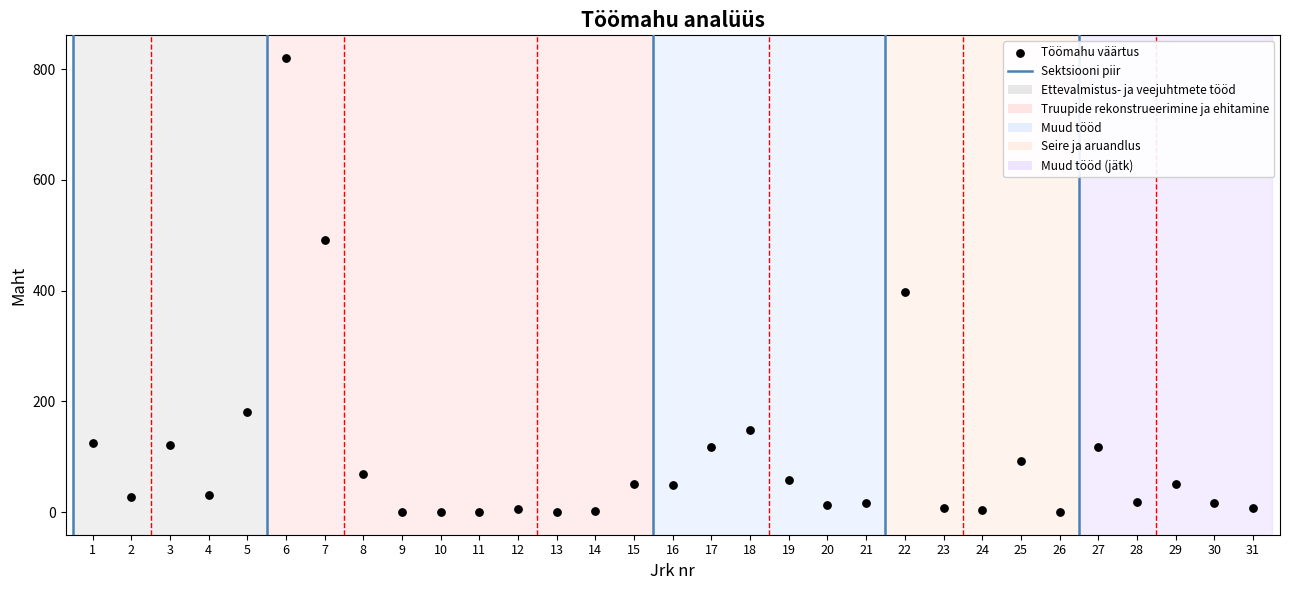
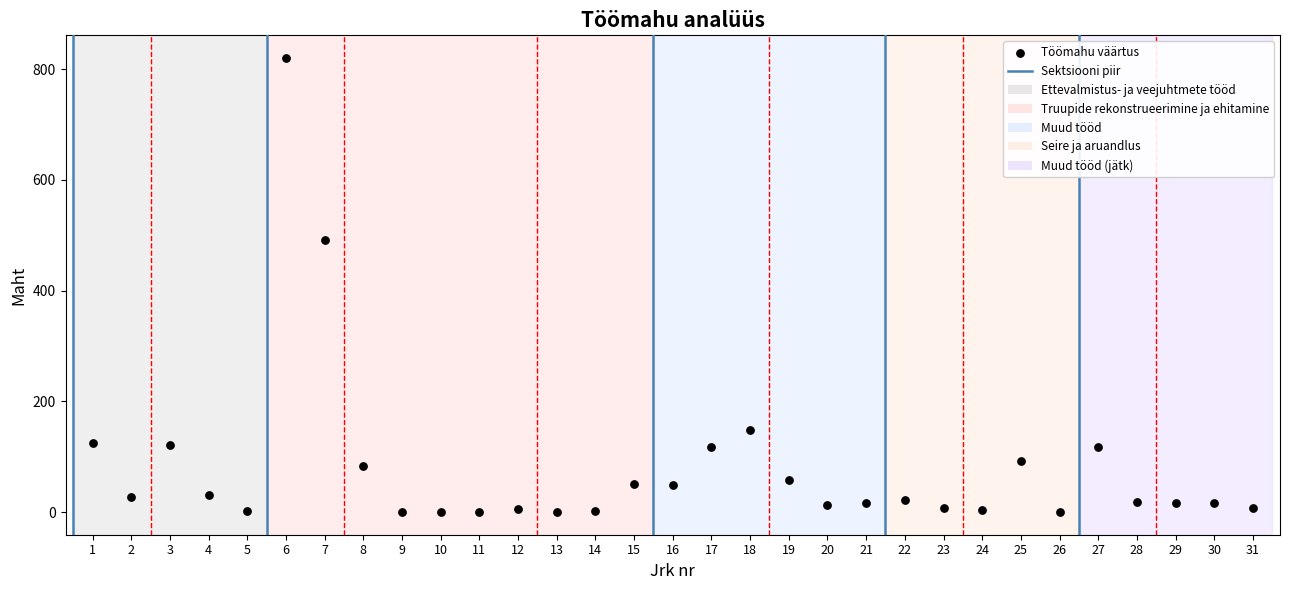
  {
-   "5": 180,
-   "8": 70,
-   "22": 400,
-   "29": 50
+   "5": 0,
+   "8": 80,
+   "22": 20,
+   "29": 20
  }
